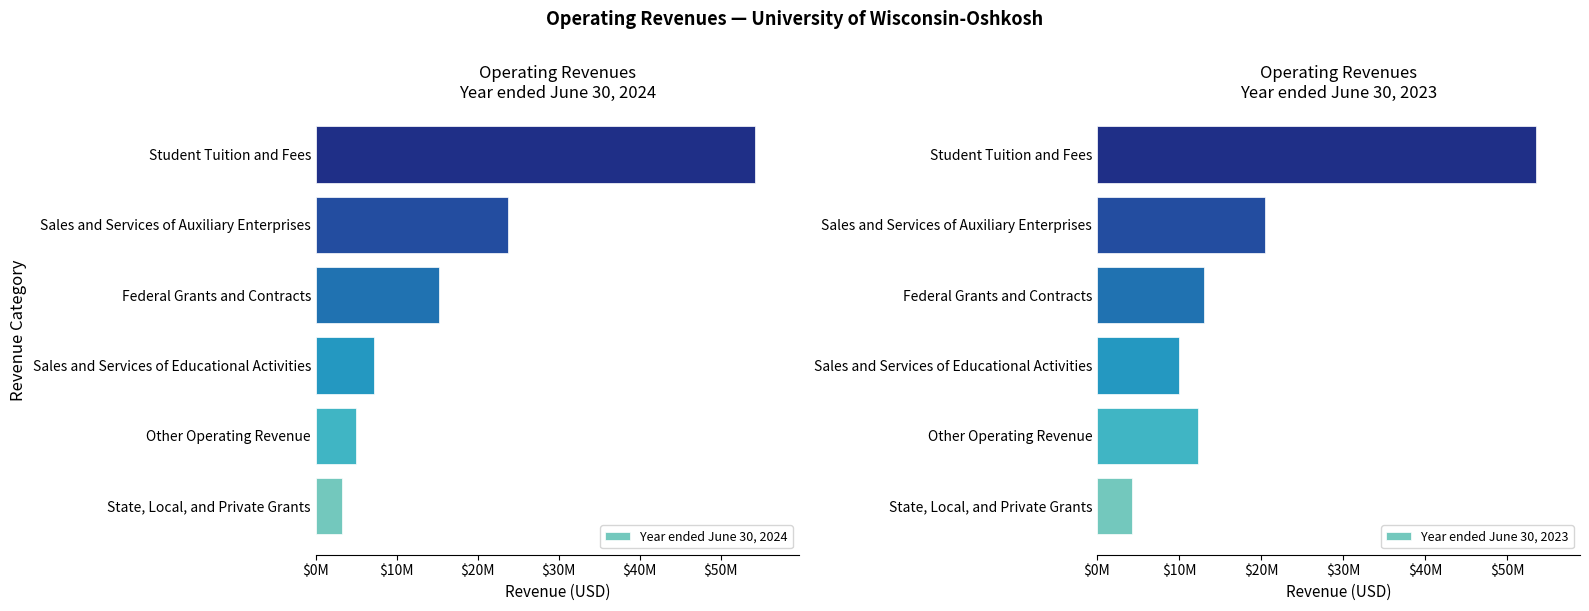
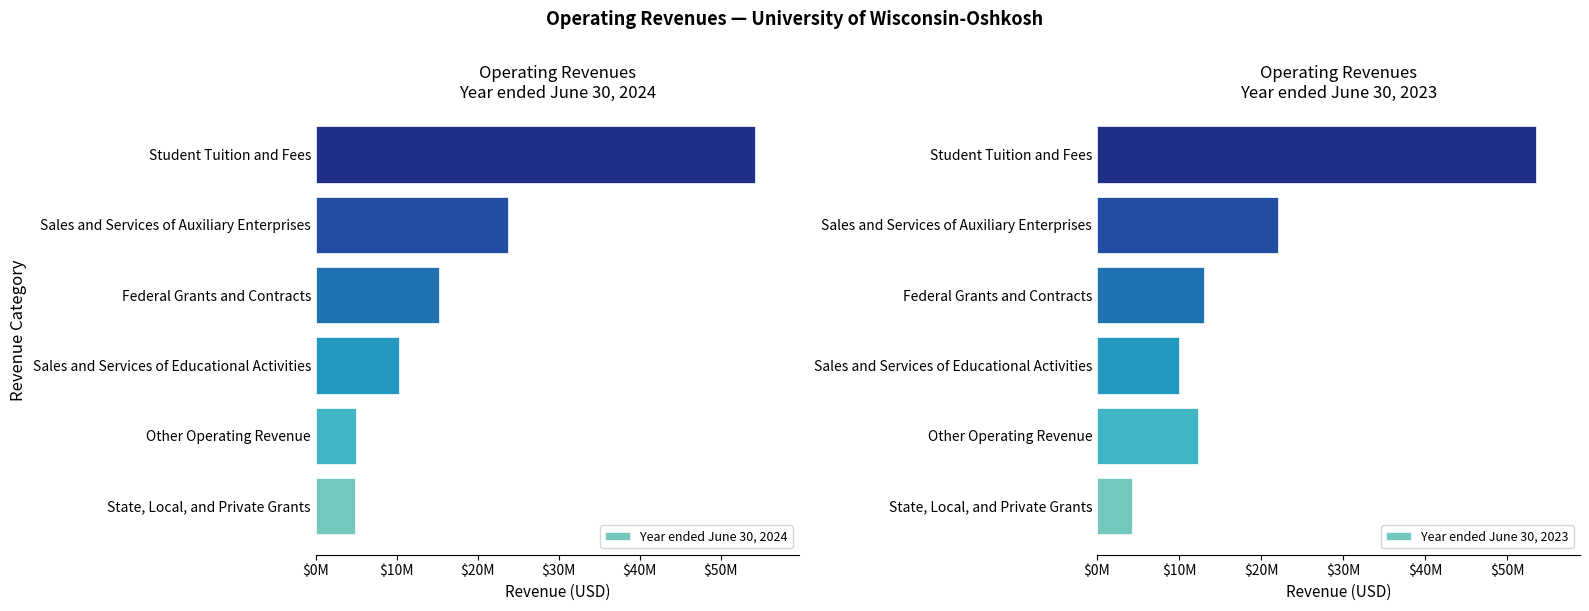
  {
    "Operating Revenues Year ended June 30, 2024": {
      "Student Tuition and Fees": "$54000000",
      "Sales and Services of Auxiliary Enterprises": "$24000000",
      "Federal Grants and Contracts": "$15000000",
-     "Sales and Services of Educational Activities": "$7000000",
+     "Sales and Services of Educational Activities": "$10000000",
      "Other Operating Revenue": "$5000000",
-     "State, Local, and Private Grants": "$3000000"
+     "State, Local, and Private Grants": "$5000000"
    },
    "Operating Revenues Year ended June 30, 2023": {
      "Student Tuition and Fees": "$53000000",
-     "Sales and Services of Auxiliary Enterprises": "$20000000",
+     "Sales and Services of Auxiliary Enterprises": "$22000000",
      "Federal Grants and Contracts": "$13000000",
      "Sales and Services of Educational Activities": "$10000000",
      "Other Operating Revenue": "$12000000",
      "State, Local, and Private Grants": "$4000000"
    }
  }
